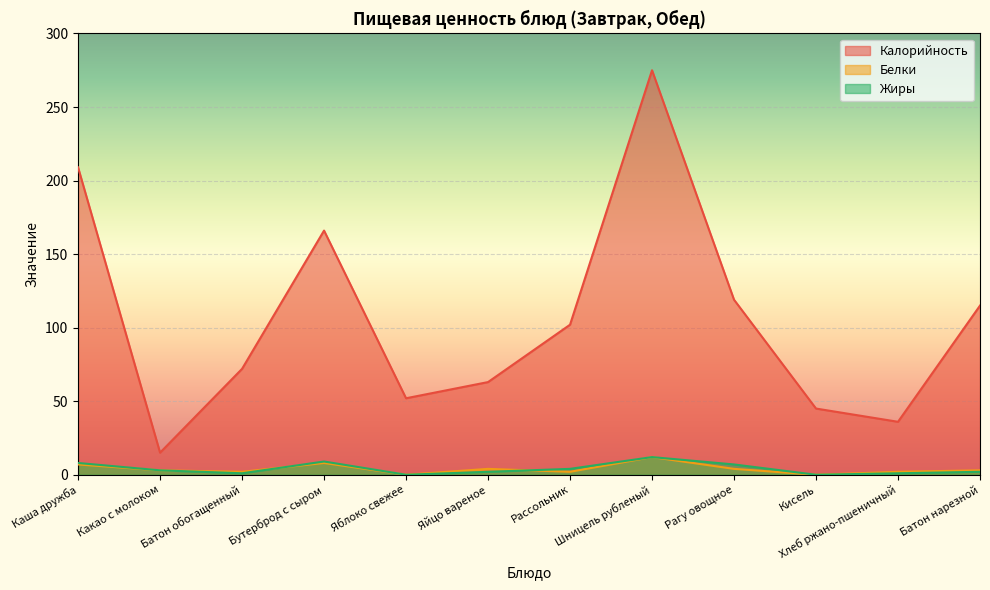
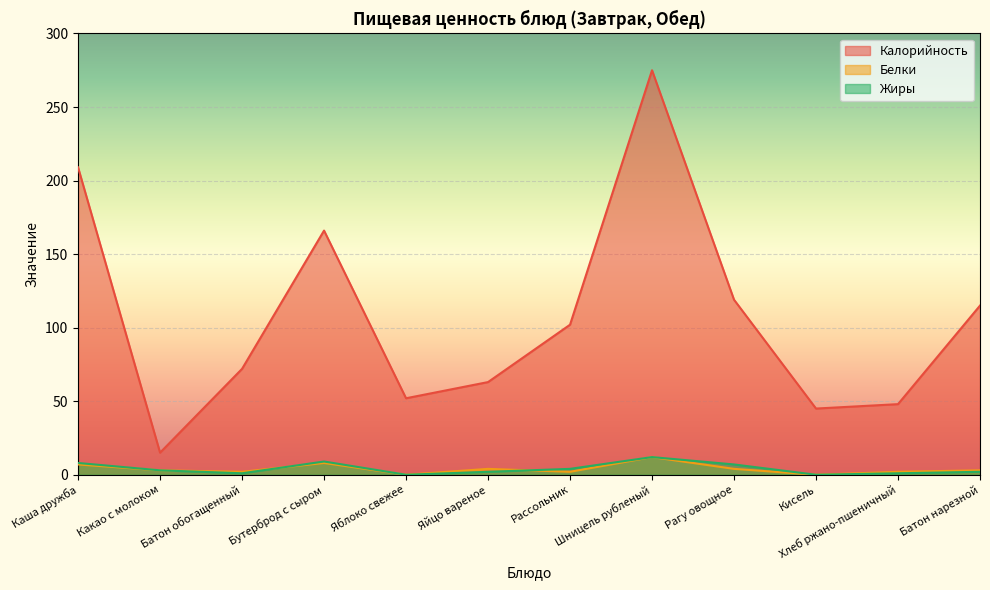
  {
    "Калорийность": {
      "Каша дружба": 209,
      "Какао с молоком": 15,
      "Батон обогащенный": 72,
      "Бутерброд с сыром": 166,
      "Яблоко свежее": 52,
      "Яйцо вареное": 63,
      "Рассольник": 102,
      "Шницель рубленый": 275,
      "Рагу овощное": 119,
      "Кисель": 45,
-     "Хлеб ржано-пшеничный": 36,
+     "Хлеб ржано-пшеничный": 48,
      "Батон нарезной": 115
    },
    "Белки": {
      "Яйцо вареное": 4,
      "Рассольник": 2,
      "Рагу овощное": 4
    },
    "Жиры": {
      "Яйцо вареное": 2,
      "Рассольник": 4,
      "Рагу овощное": 7
    }
  }
